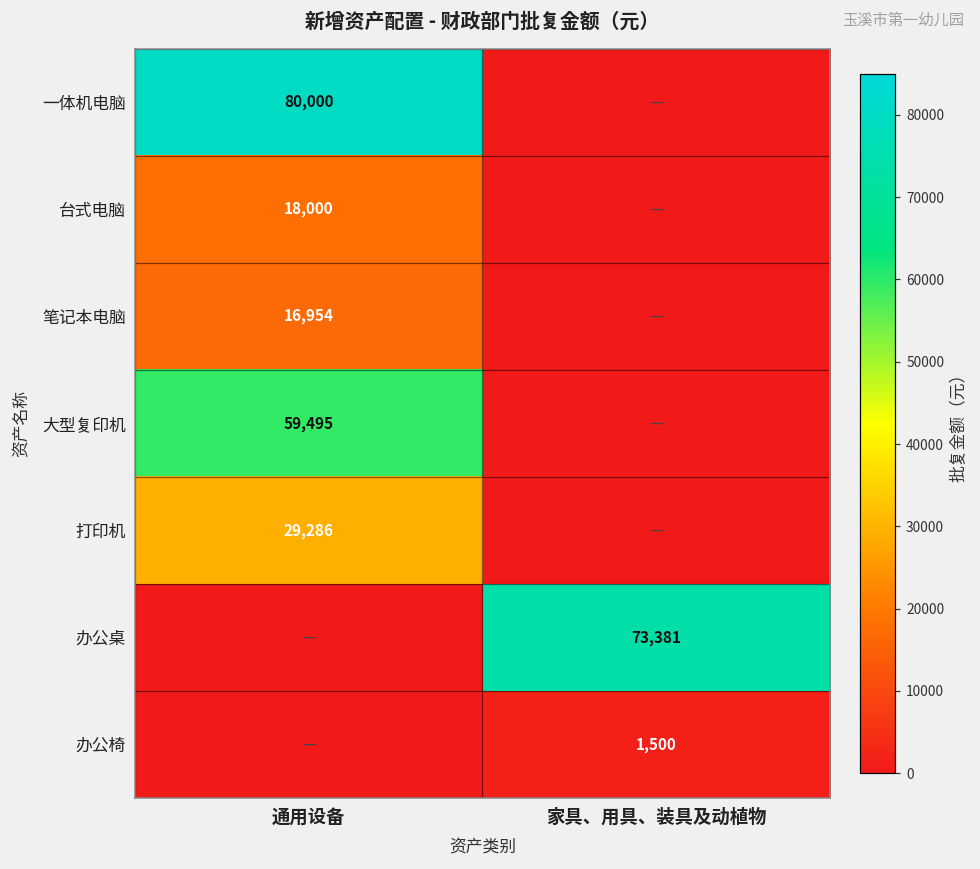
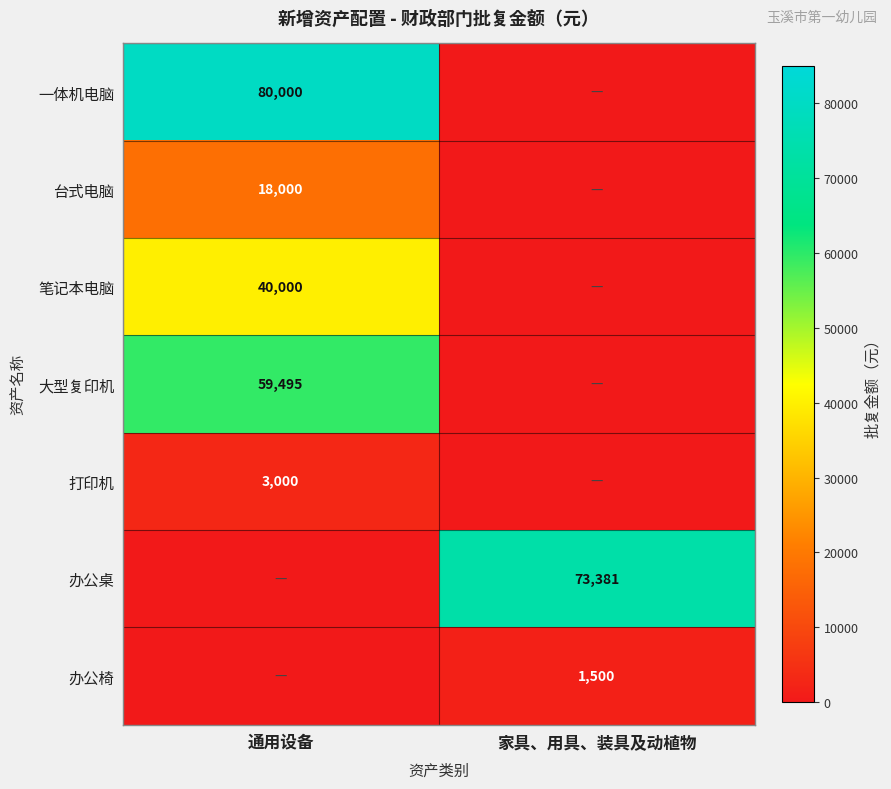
  {
    "一体机电脑": {
      "通用设备": "80,000"
    },
    "台式电脑": {
      "通用设备": "18,000"
    },
    "笔记本电脑": {
-     "通用设备": "16,954"
+     "通用设备": "40,000"
    },
    "大型复印机": {
      "通用设备": "59,495"
    },
    "打印机": {
-     "通用设备": "29,286"
+     "通用设备": "3,000"
    },
    "办公桌": {
      "家具、用具、装具及动植物": "73,381"
    },
    "办公椅": {
      "家具、用具、装具及动植物": "1,500"
    }
  }
